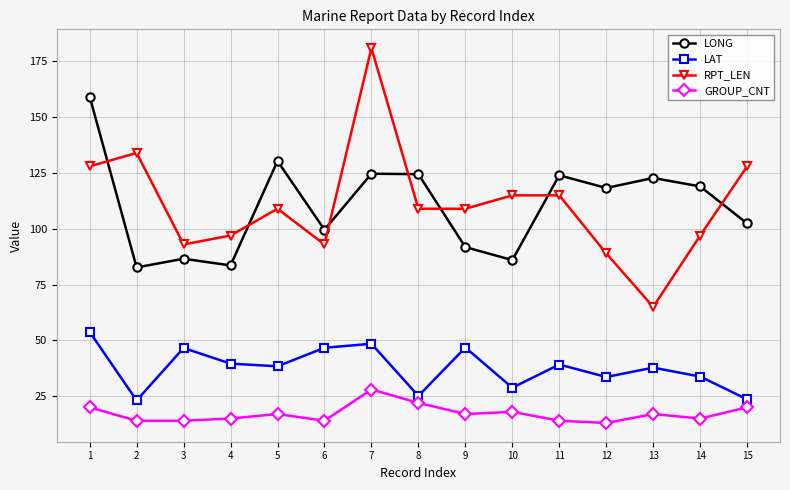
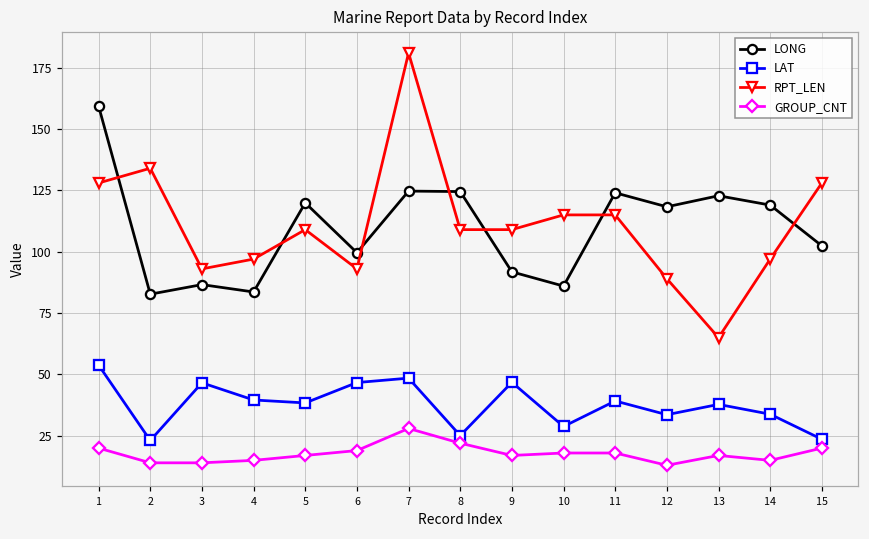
  {
    "LONG": {
      "1": 159,
      "2": 83,
      "3": 87,
      "4": 84,
-     "5": 130,
+     "5": 120,
      "6": 100,
      "7": 125,
      "8": 125,
      "9": 92,
      "10": 86,
      "11": 124,
      "12": 118,
      "13": 123,
      "14": 119,
      "15": 102
    },
    "LAT": {
      "1": 54,
      "2": 23,
      "3": 47,
      "4": 40,
      "5": 38,
      "6": 47,
      "7": 49,
      "8": 25,
      "9": 47,
      "10": 29,
      "11": 39,
      "12": 34,
      "13": 38,
      "14": 34,
      "15": 24
    },
    "RPT_LEN": {
      "1": 128,
      "2": 134,
      "3": 93,
      "4": 97,
      "5": 109,
      "6": 93,
      "7": 181,
      "8": 109,
      "9": 109,
      "10": 115,
      "11": 115,
      "12": 89,
      "13": 65,
      "14": 97,
      "15": 128
    },
    "GROUP_CNT": {
      "1": 20,
      "2": 14,
      "3": 14,
      "4": 15,
      "5": 17,
-     "6": 14,
+     "6": 19,
      "7": 28,
      "8": 22,
      "9": 17,
      "10": 18,
-     "11": 14,
+     "11": 18,
      "12": 13,
      "13": 17,
      "14": 15,
      "15": 20
    }
  }
